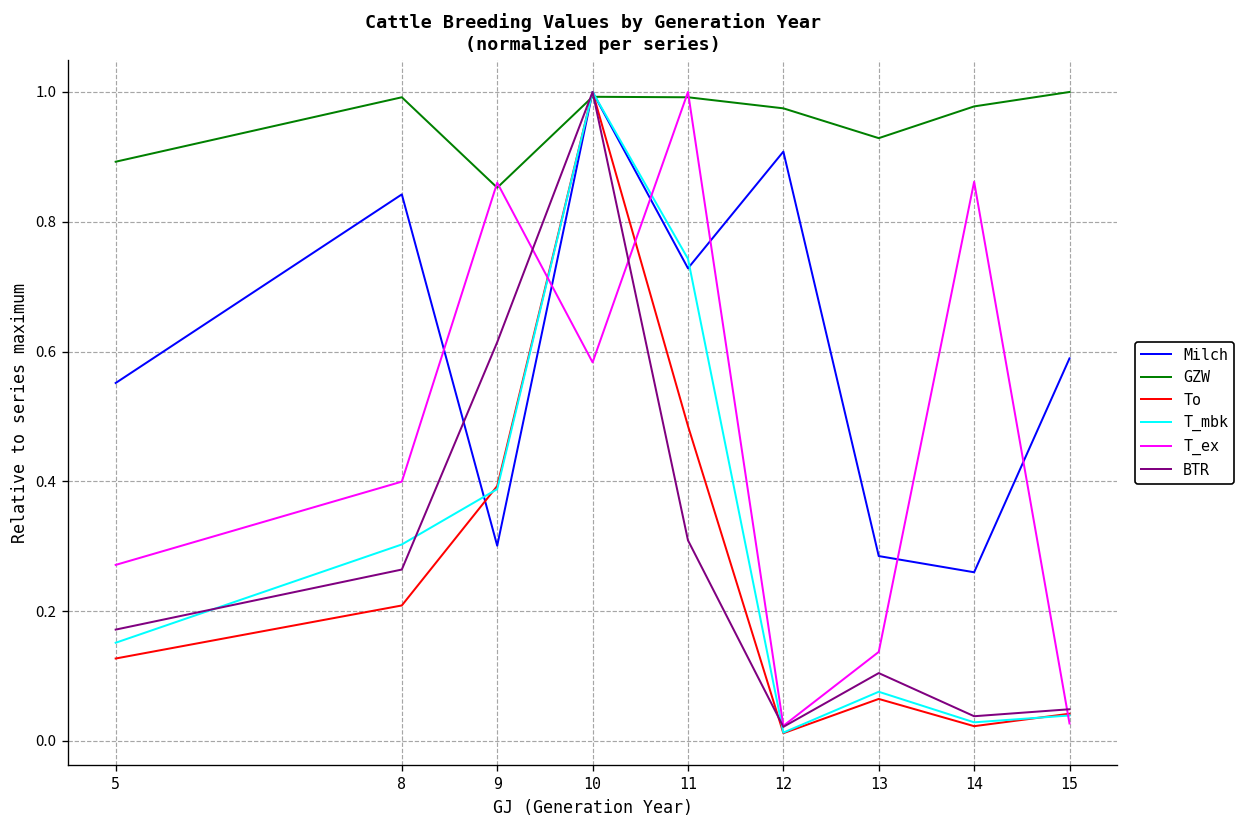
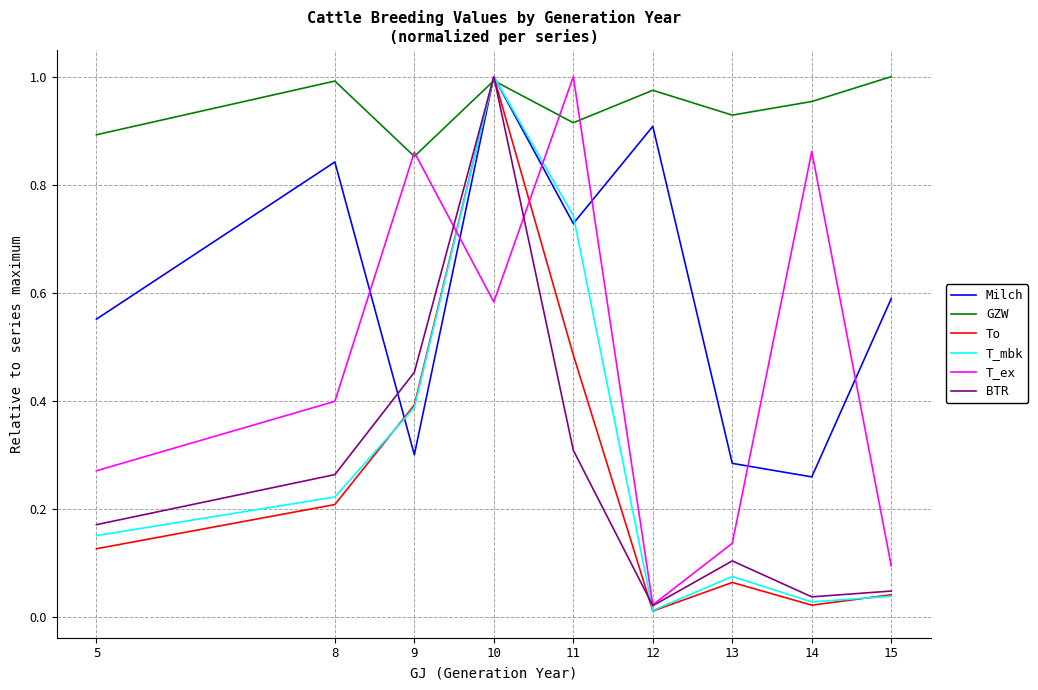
  {
    "Milch": {
      "5": 0.55,
      "8": 0.84,
      "9": 0.30,
      "11": 0.73,
      "12": 0.91,
      "13": 0.28,
      "14": 0.26,
      "15": 0.59
    },
    "GZW": {
      "5": 0.89,
      "8": 0.99,
      "9": 0.85,
      "10": 0.99,
-     "11": 0.99,
+     "11": 0.91,
      "12": 0.97,
      "13": 0.93,
-     "14": 0.98,
+     "14": 0.95,
      "15": 1.00
    },
    "To": {
      "5": 0.13,
      "8": 0.21,
      "9": 0.39,
      "11": 0.49,
      "13": 0.06,
      "14": 0.02
    },
    "T_mbk": {
      "5": 0.15,
-     "8": 0.30,
+     "8": 0.22,
      "9": 0.39,
      "11": 0.74,
      "13": 0.08,
      "14": 0.03
    },
    "T_ex": {
      "5": 0.27,
      "8": 0.40,
      "9": 0.86,
      "10": 0.58,
      "11": 1.00,
      "13": 0.14,
      "14": 0.86,
-     "15": 0.03
+     "15": 0.10
    },
    "BTR": {
      "5": 0.17,
      "8": 0.26,
-     "9": 0.61,
+     "9": 0.45,
      "11": 0.31,
      "13": 0.10,
      "14": 0.04,
      "15": 0.05
    }
  }
